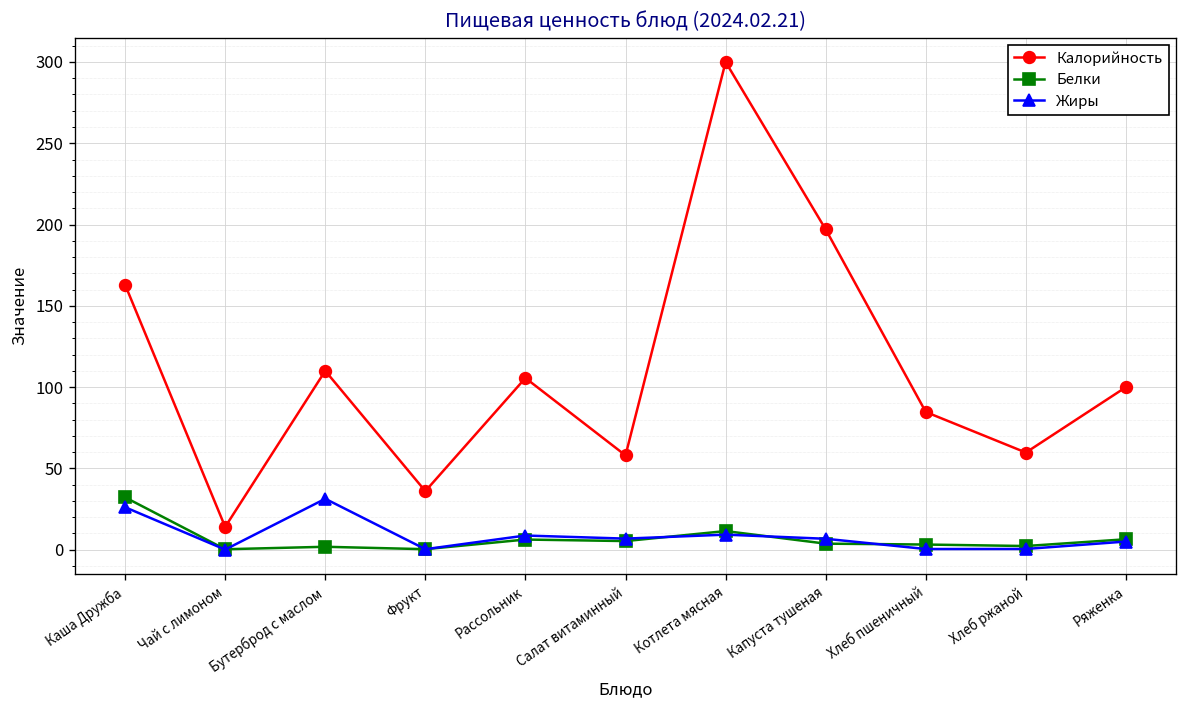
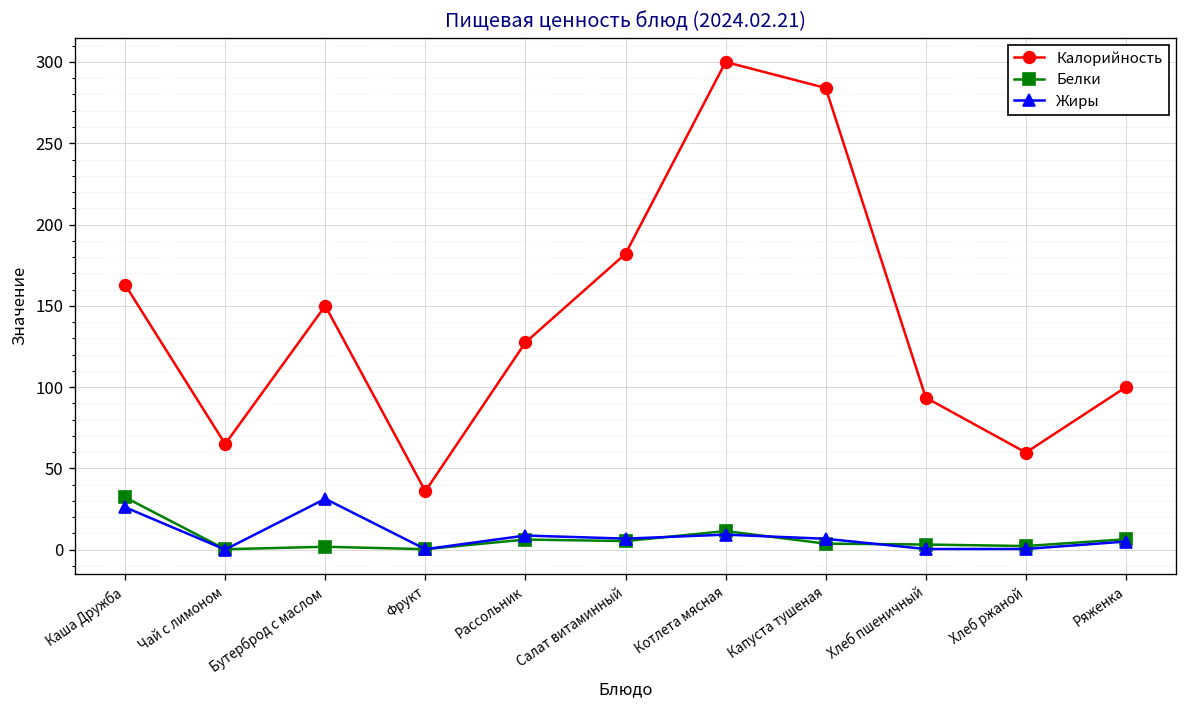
  {
    "Калорийность": {
      "Каша Дружба": 163,
-     "Чай с лимоном": 14,
-     "Бутерброд с маслом": 110,
+     "Чай с лимоном": 65,
+     "Бутерброд с маслом": 150,
      "Фрукт": 36,
-     "Рассольник": 106,
-     "Салат витаминный": 58,
+     "Рассольник": 127,
+     "Салат витаминный": 182,
      "Котлета мясная": 300,
-     "Капуста тушеная": 197,
-     "Хлеб пшеничный": 85,
+     "Капуста тушеная": 284,
+     "Хлеб пшеничный": 94,
      "Хлеб ржаной": 60,
      "Ряженка": 100
    },
    "Белки": {
      "Каша Дружба": 32,
      "Бутерброд с маслом": 2,
      "Рассольник": 6,
      "Котлета мясная": 11,
      "Капуста тушеная": 4,
      "Хлеб пшеничный": 3
    },
    "Жиры": {
      "Каша Дружба": 26,
      "Бутерброд с маслом": 31,
      "Рассольник": 9,
      "Котлета мясная": 9,
      "Капуста тушеная": 7,
      "Хлеб пшеничный": 0
    }
  }
